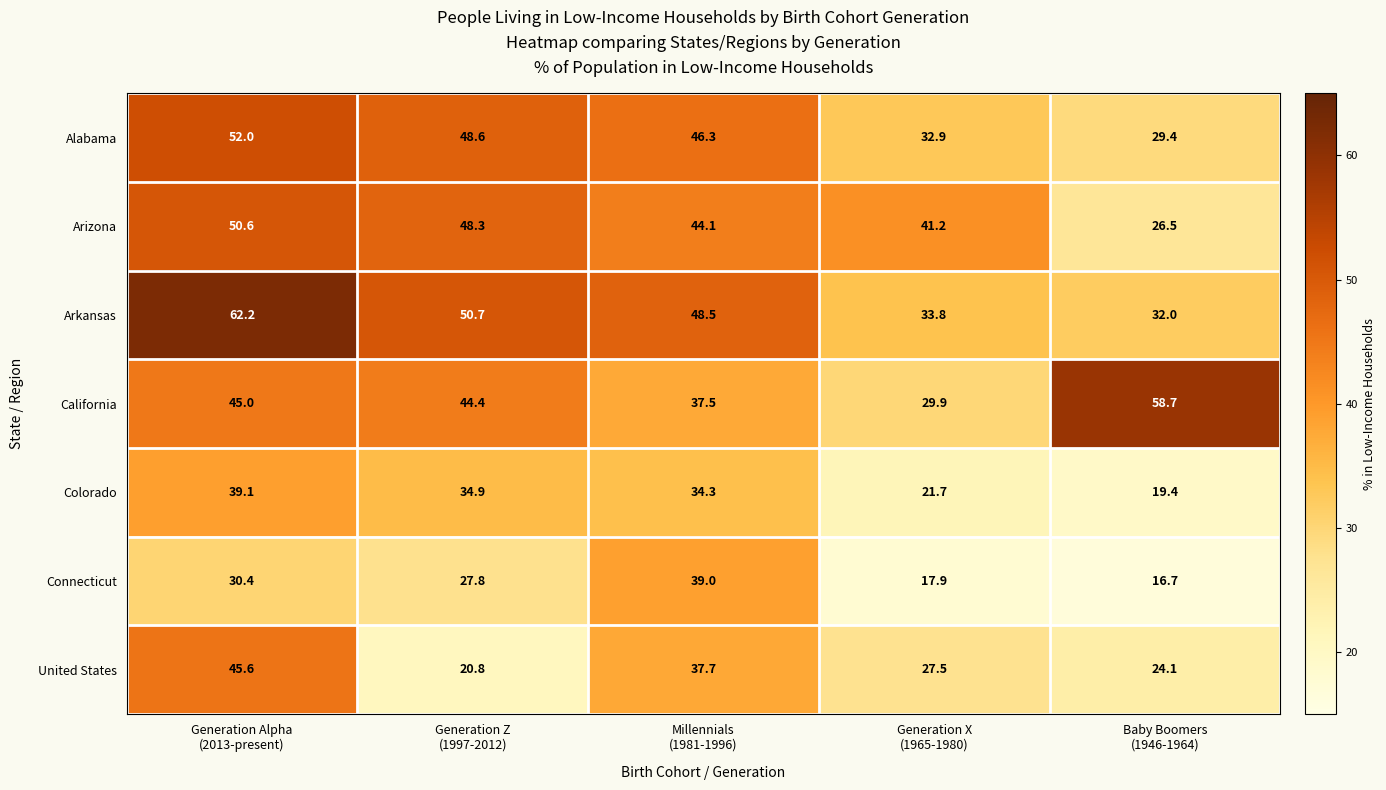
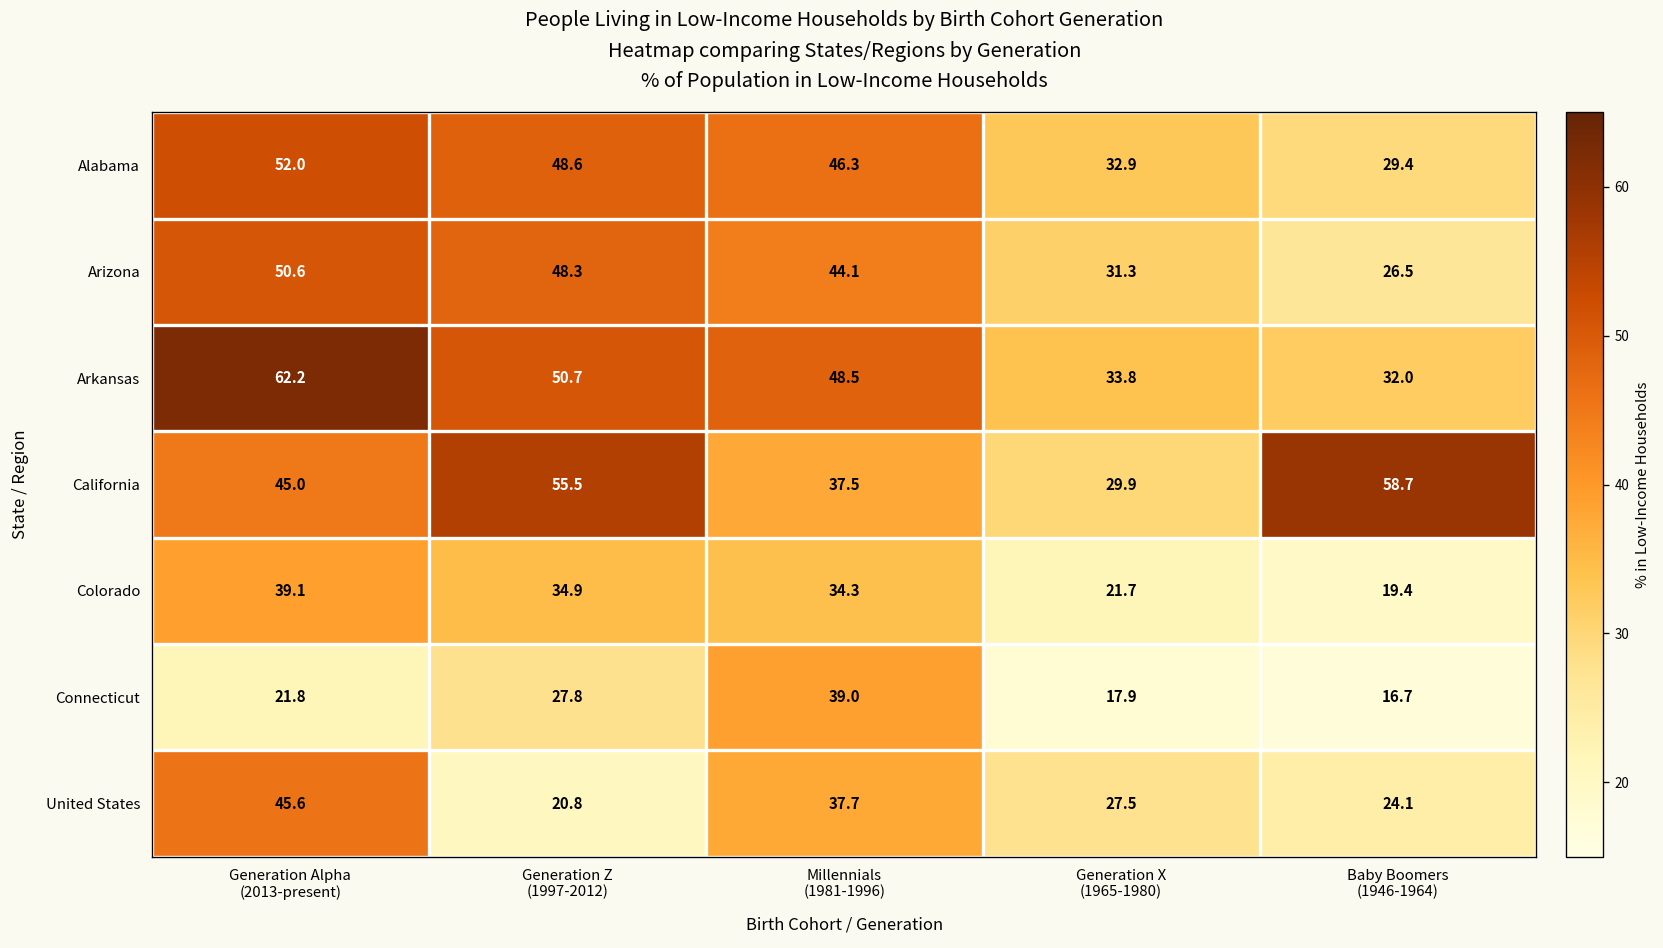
  {
    "Alabama": {
      "Generation Alpha (2013-present)": 52.0,
      "Generation Z (1997-2012)": 48.6,
      "Millennials (1981-1996)": 46.3,
      "Generation X (1965-1980)": 32.9,
      "Baby Boomers (1946-1964)": 29.4
    },
    "Arizona": {
      "Generation Alpha (2013-present)": 50.6,
      "Generation Z (1997-2012)": 48.3,
      "Millennials (1981-1996)": 44.1,
-     "Generation X (1965-1980)": 41.2,
+     "Generation X (1965-1980)": 31.3,
      "Baby Boomers (1946-1964)": 26.5
    },
    "Arkansas": {
      "Generation Alpha (2013-present)": 62.2,
      "Generation Z (1997-2012)": 50.7,
      "Millennials (1981-1996)": 48.5,
      "Generation X (1965-1980)": 33.8,
      "Baby Boomers (1946-1964)": 32.0
    },
    "California": {
      "Generation Alpha (2013-present)": 45.0,
-     "Generation Z (1997-2012)": 44.4,
+     "Generation Z (1997-2012)": 55.5,
      "Millennials (1981-1996)": 37.5,
      "Generation X (1965-1980)": 29.9,
      "Baby Boomers (1946-1964)": 58.7
    },
    "Colorado": {
      "Generation Alpha (2013-present)": 39.1,
      "Generation Z (1997-2012)": 34.9,
      "Millennials (1981-1996)": 34.3,
      "Generation X (1965-1980)": 21.7,
      "Baby Boomers (1946-1964)": 19.4
    },
    "Connecticut": {
-     "Generation Alpha (2013-present)": 30.4,
+     "Generation Alpha (2013-present)": 21.8,
      "Generation Z (1997-2012)": 27.8,
      "Millennials (1981-1996)": 39.0,
      "Generation X (1965-1980)": 17.9,
      "Baby Boomers (1946-1964)": 16.7
    },
    "United States": {
      "Generation Alpha (2013-present)": 45.6,
      "Generation Z (1997-2012)": 20.8,
      "Millennials (1981-1996)": 37.7,
      "Generation X (1965-1980)": 27.5,
      "Baby Boomers (1946-1964)": 24.1
    }
  }
